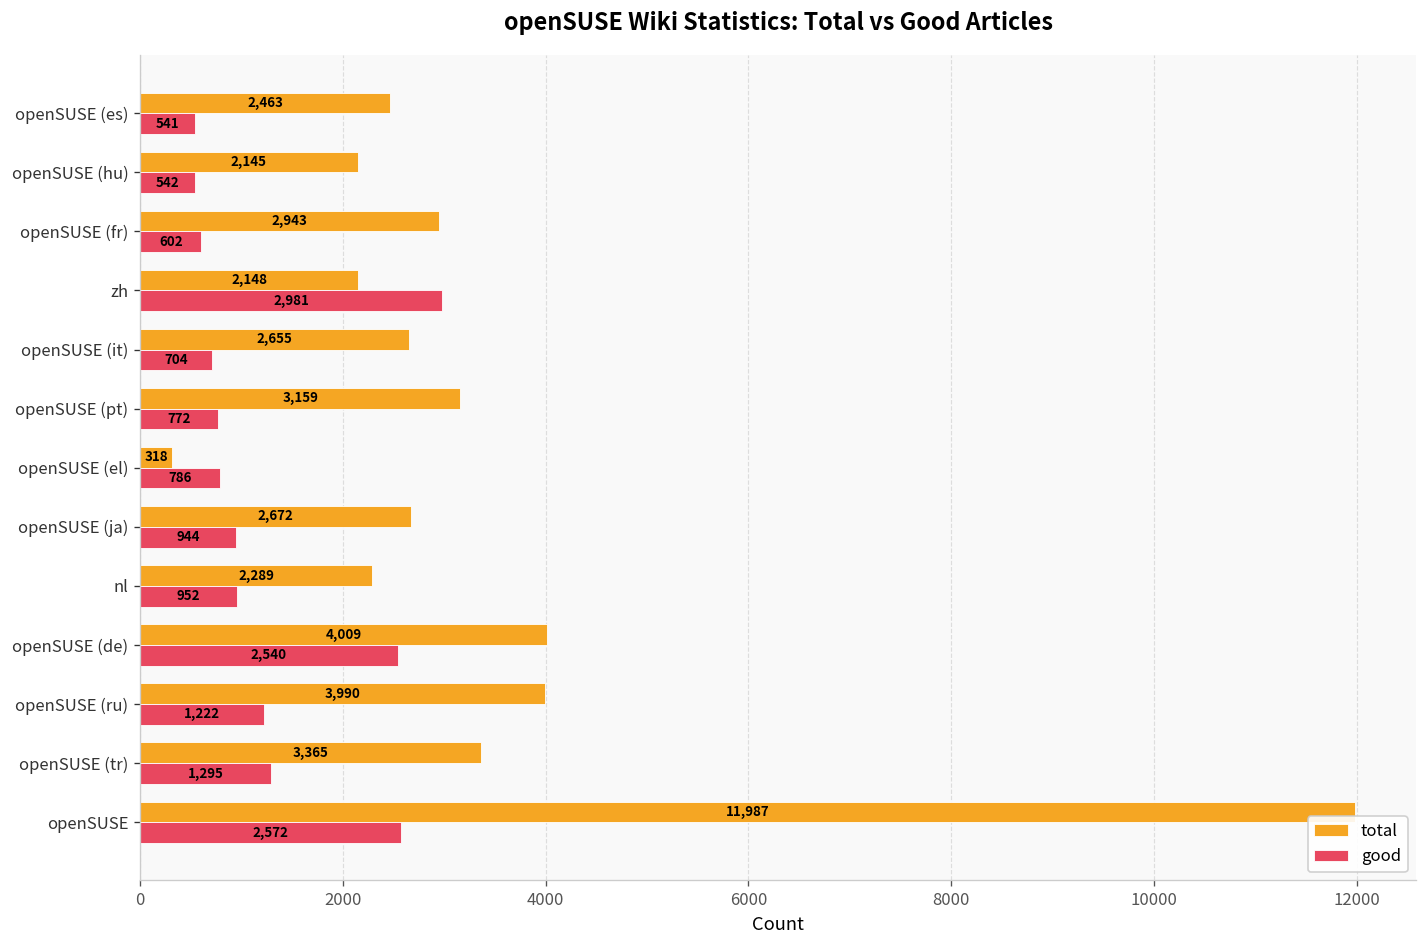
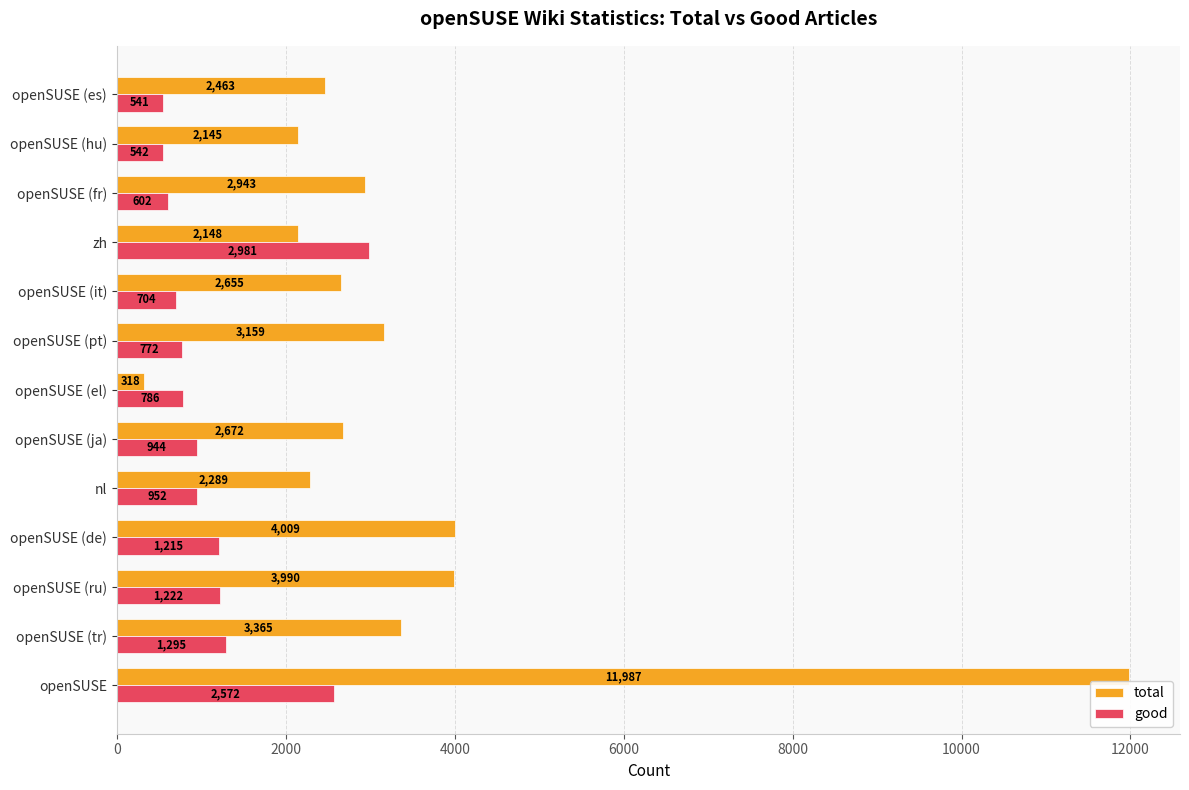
  {
    "total": {
      "openSUSE (es)": "2,463",
      "openSUSE (hu)": "2,145",
      "openSUSE (fr)": "2,943",
      "zh": "2,148",
      "openSUSE (it)": "2,655",
      "openSUSE (pt)": "3,159",
      "openSUSE (el)": "318",
      "openSUSE (ja)": "2,672",
      "nl": "2,289",
      "openSUSE (de)": "4,009",
      "openSUSE (ru)": "3,990",
      "openSUSE (tr)": "3,365",
      "openSUSE": "11,987"
    },
    "good": {
      "openSUSE (es)": "541",
      "openSUSE (hu)": "542",
      "openSUSE (fr)": "602",
      "zh": "2,981",
      "openSUSE (it)": "704",
      "openSUSE (pt)": "772",
      "openSUSE (el)": "786",
      "openSUSE (ja)": "944",
      "nl": "952",
-     "openSUSE (de)": "2,540",
+     "openSUSE (de)": "1,215",
      "openSUSE (ru)": "1,222",
      "openSUSE (tr)": "1,295",
      "openSUSE": "2,572"
    }
  }
